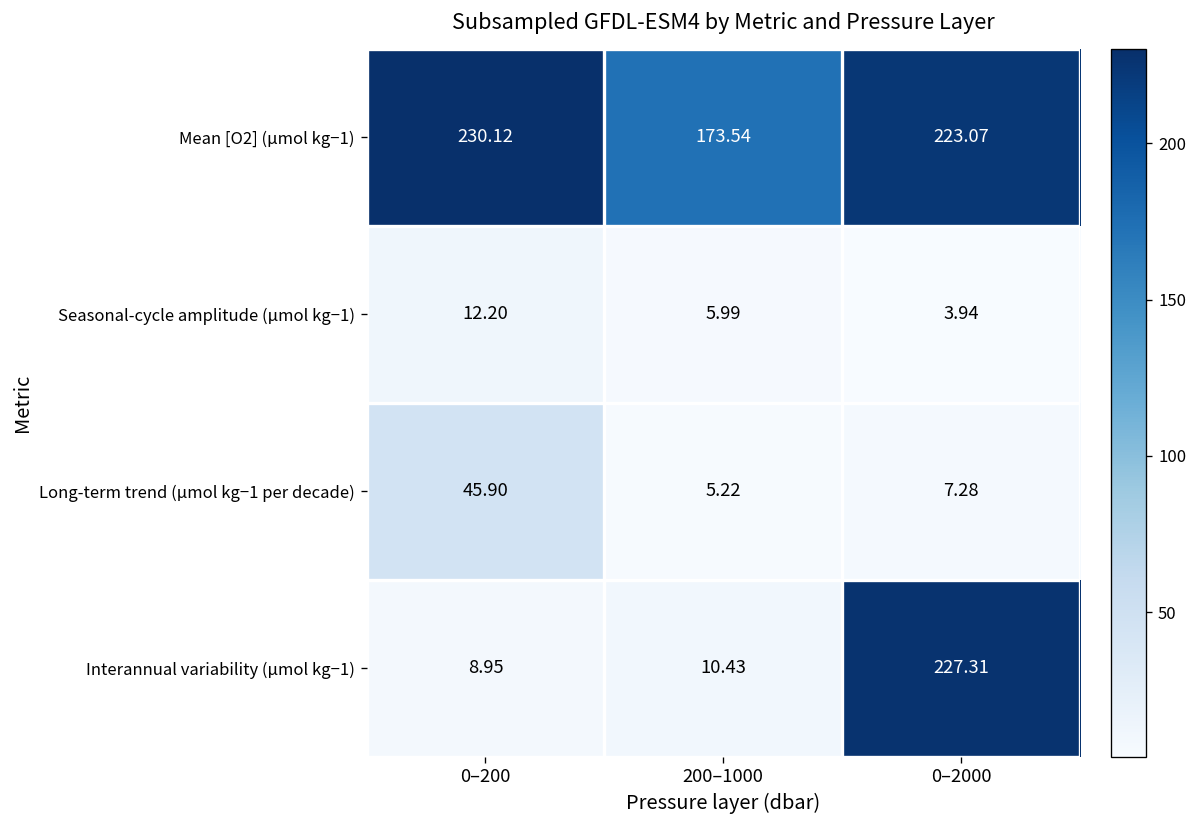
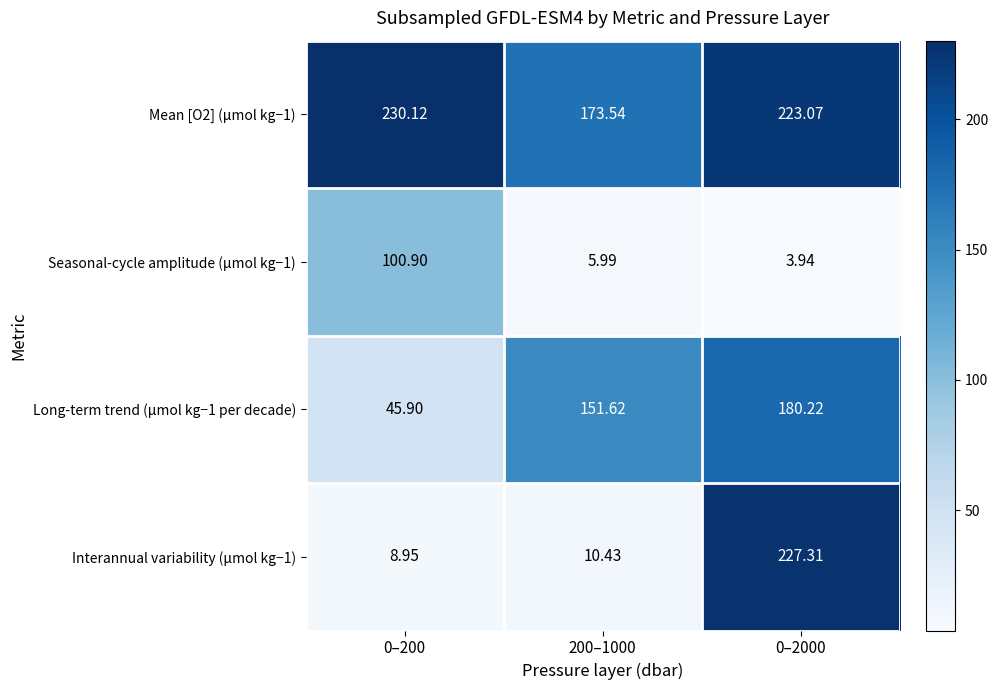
  {
    "Mean [O2] (µmol kg−1)": {
      "0–200": 230.12,
      "200–1000": 173.54,
      "0–2000": 223.07
    },
    "Seasonal-cycle amplitude (µmol kg−1)": {
-     "0–200": 12.20,
+     "0–200": 100.90,
      "200–1000": 5.99,
      "0–2000": 3.94
    },
    "Long-term trend (µmol kg−1 per decade)": {
      "0–200": 45.90,
-     "200–1000": 5.22,
-     "0–2000": 7.28
+     "200–1000": 151.62,
+     "0–2000": 180.22
    },
    "Interannual variability (µmol kg−1)": {
      "0–200": 8.95,
      "200–1000": 10.43,
      "0–2000": 227.31
    }
  }
